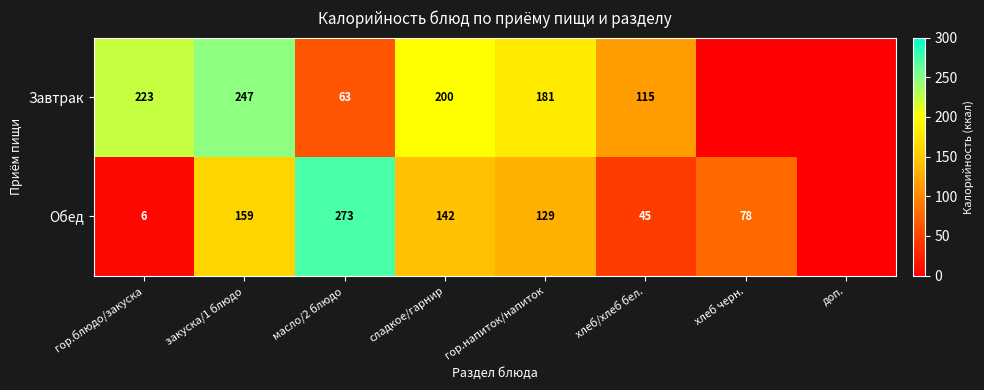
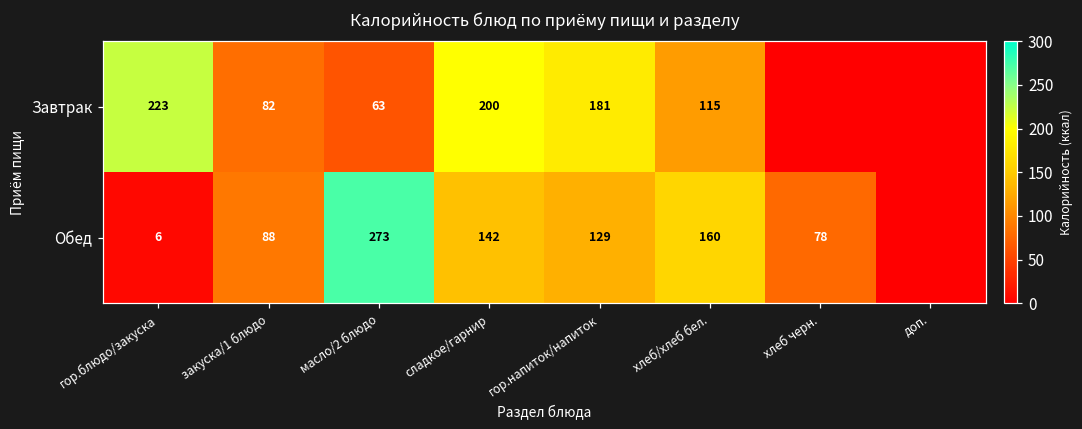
  {
    "Завтрак": {
      "гор.блюдо/закуска": 223,
-     "закуска/1 блюдо": 247,
+     "закуска/1 блюдо": 82,
      "масло/2 блюдо": 63,
      "сладкое/гарнир": 200,
      "гор.напиток/напиток": 181,
      "хлеб/хлеб бел.": 115
    },
    "Обед": {
      "гор.блюдо/закуска": 6,
-     "закуска/1 блюдо": 159,
+     "закуска/1 блюдо": 88,
      "масло/2 блюдо": 273,
      "сладкое/гарнир": 142,
      "гор.напиток/напиток": 129,
-     "хлеб/хлеб бел.": 45,
+     "хлеб/хлеб бел.": 160,
      "хлеб черн.": 78
    }
  }
